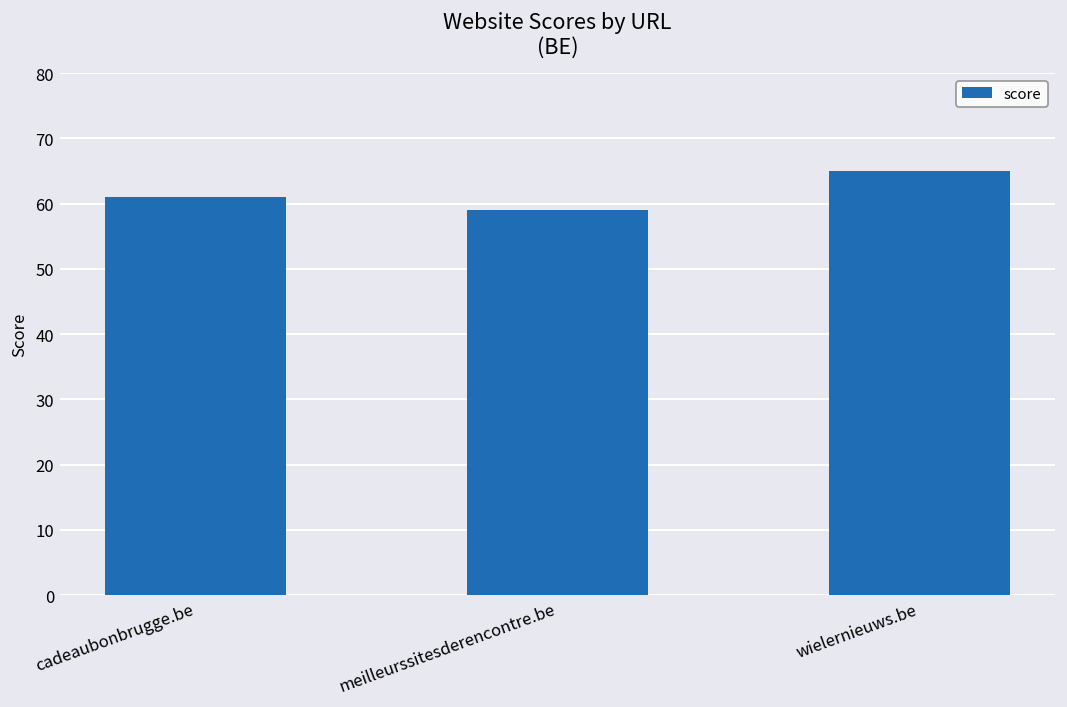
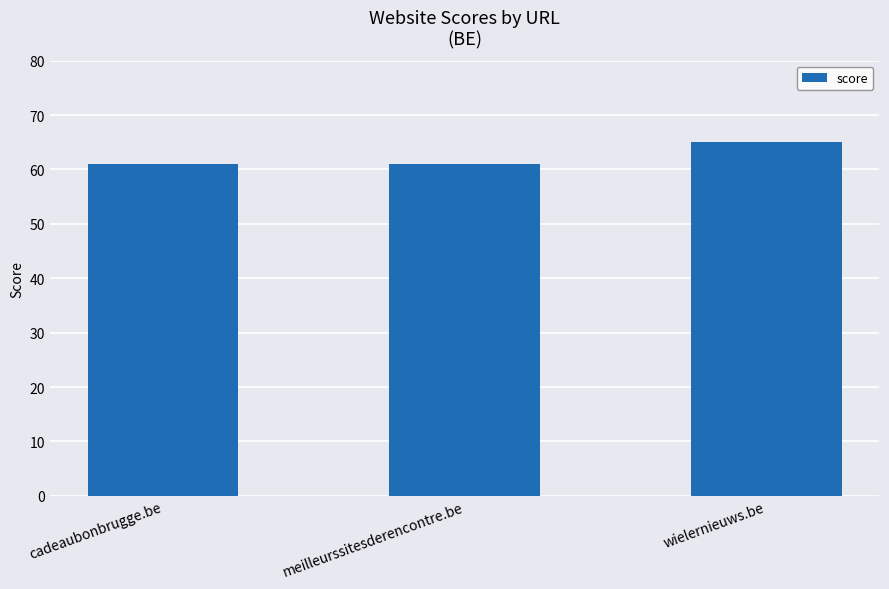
  {
    "cadeaubonbrugge.be": 61,
-   "meilleurssitesderencontre.be": 59,
+   "meilleurssitesderencontre.be": 61,
    "wielernieuws.be": 65
  }
